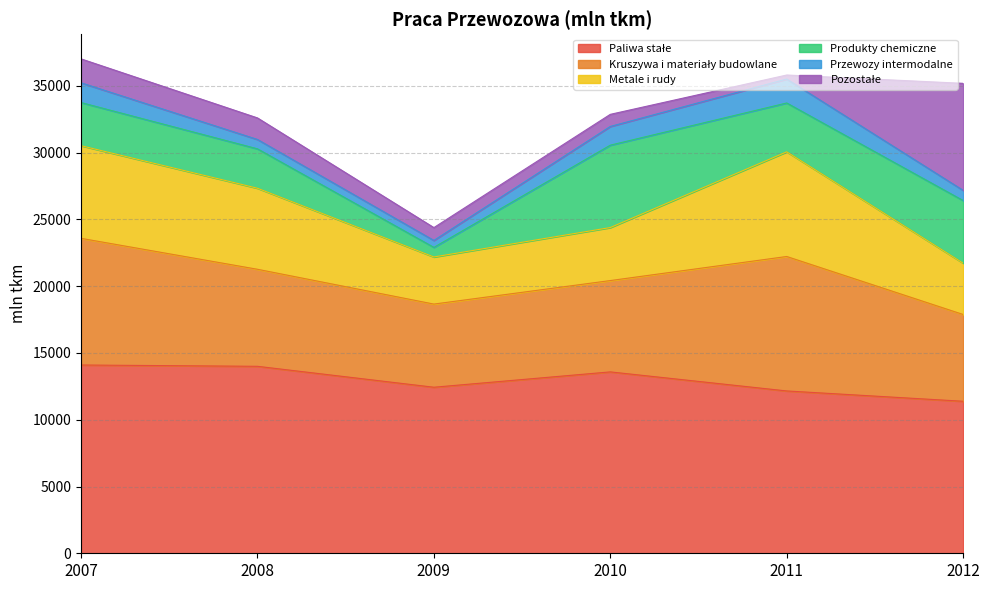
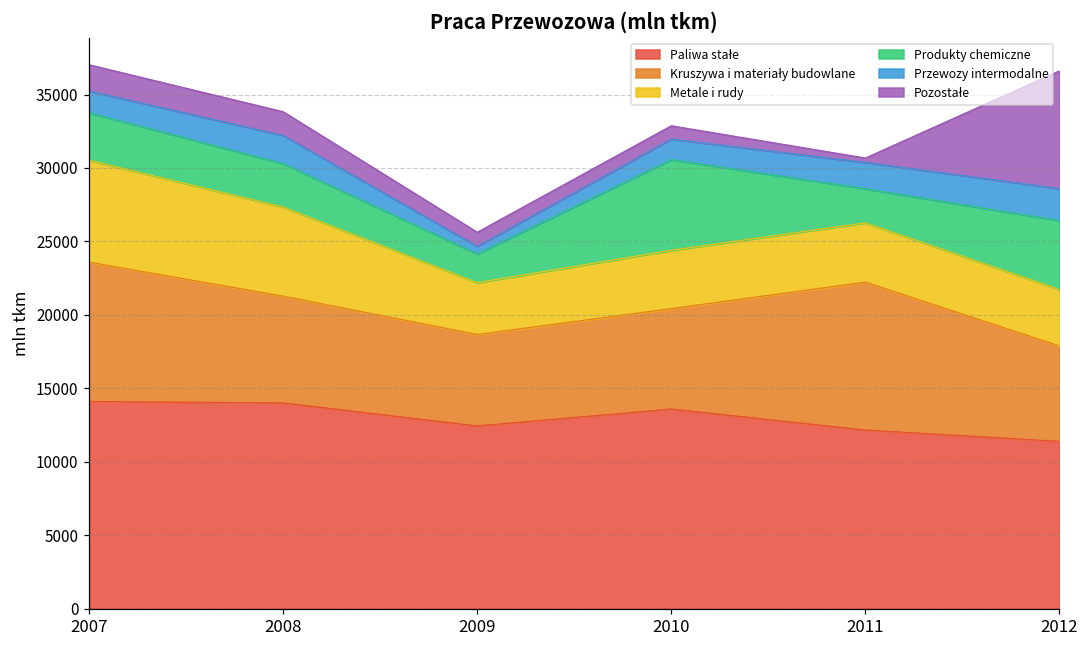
  {
    "Metale i rudy": {
      "2007": 6900,
      "2008": 6100,
      "2009": 3500,
      "2010": 4000,
-     "2011": 7800,
+     "2011": 4000,
      "2012": 3800
    },
    "Produkty chemiczne": {
      "2007": 3200,
      "2008": 3000,
-     "2009": 700,
+     "2009": 2000,
      "2010": 6200,
-     "2011": 3700,
+     "2011": 2300,
      "2012": 4700
    },
    "Przewozy intermodalne": {
      "2007": 1500,
-     "2008": 700,
+     "2008": 1900,
      "2009": 500,
      "2010": 1400,
-     "2012": 800
+     "2012": 2200
    },
    "Pozostałe": {
      "2007": 1800,
      "2008": 1600,
      "2009": 1000,
      "2010": 900,
      "2012": 8000
    }
  }
